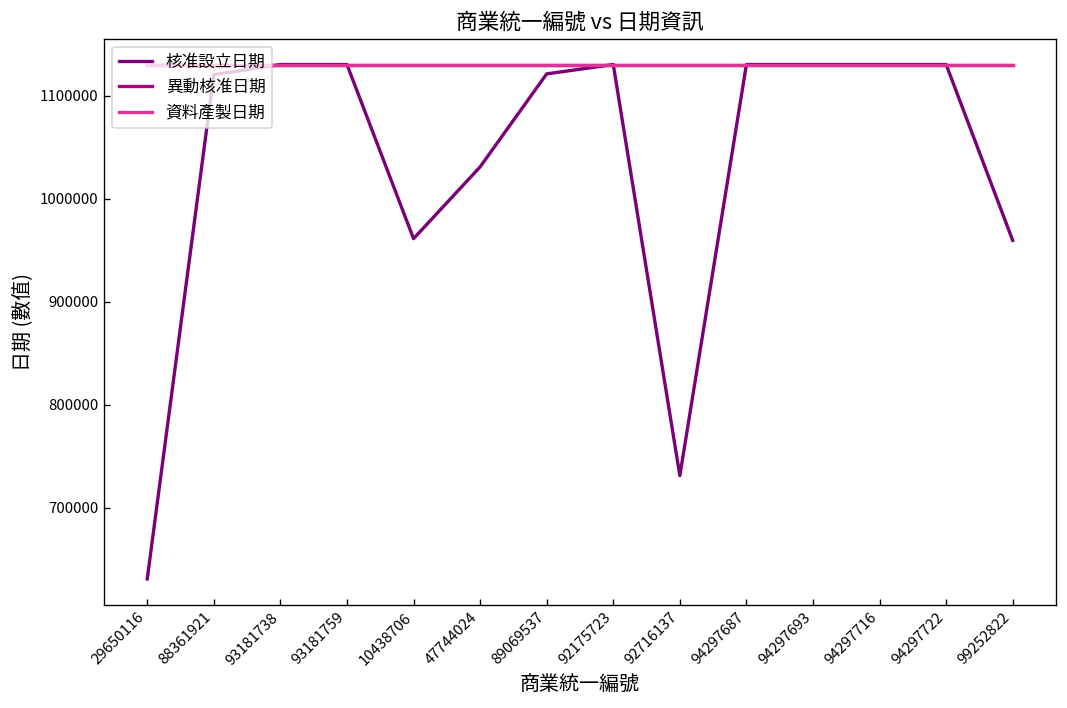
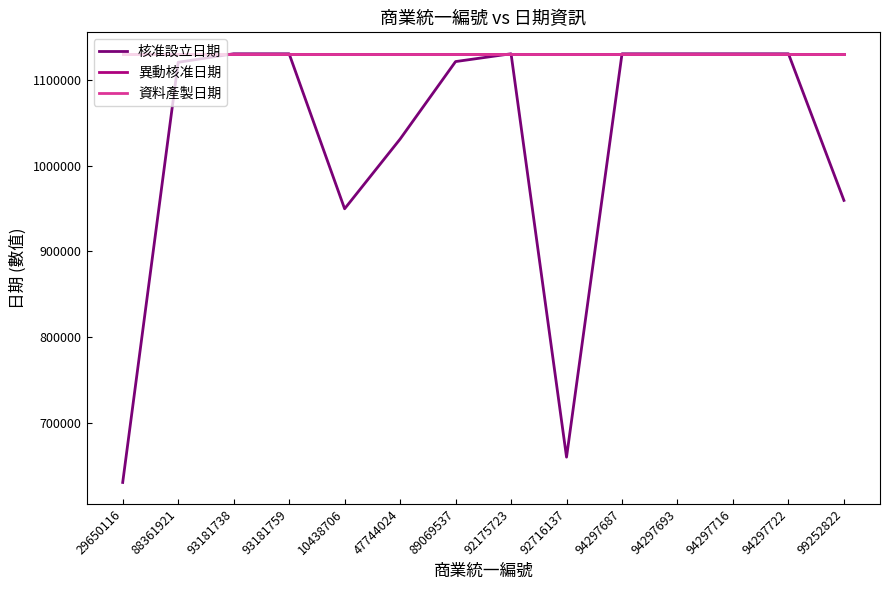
  {
    "核准設立日期": {
      "29650116": 630000,
-     "10438706": 960000,
+     "10438706": 950000,
      "47744024": 1030000,
      "89069537": 1120000,
-     "92716137": 730000,
+     "92716137": 660000,
      "99252822": 960000
    },
    "資料產製日期": {
      "10438706": 1130000,
      "47744024": 1130000,
      "89069537": 1130000,
      "92716137": 1130000,
      "99252822": 1130000
    }
  }
